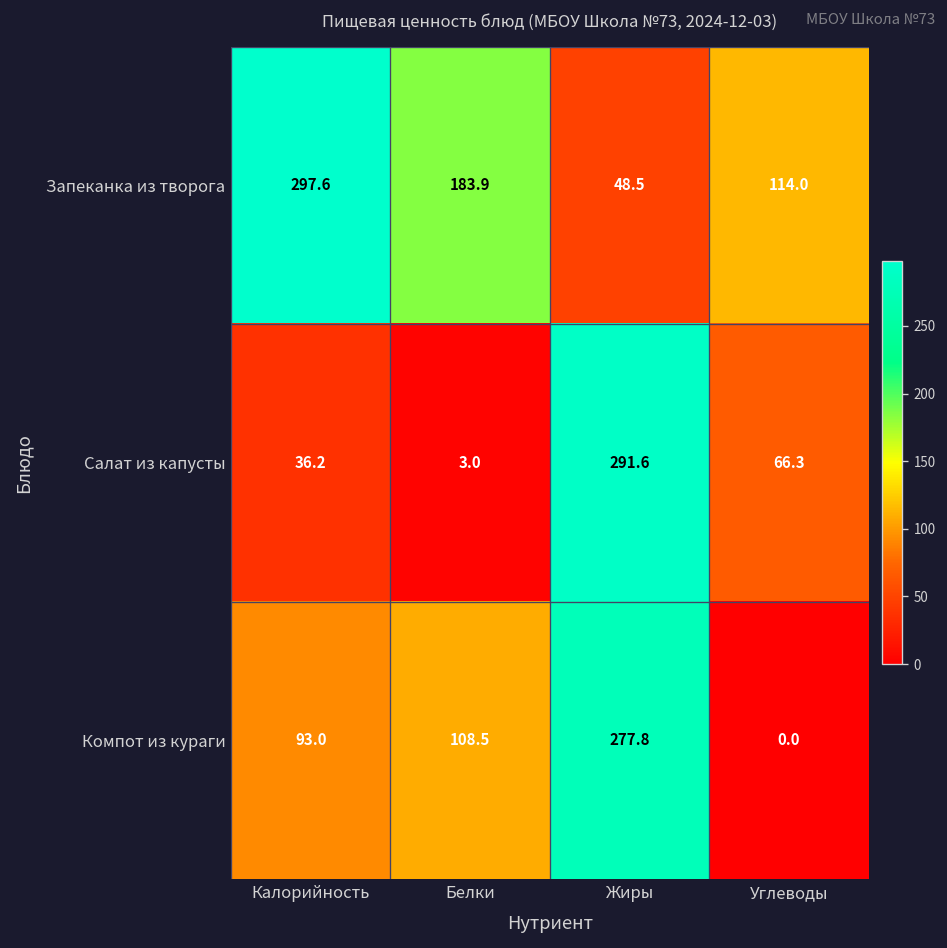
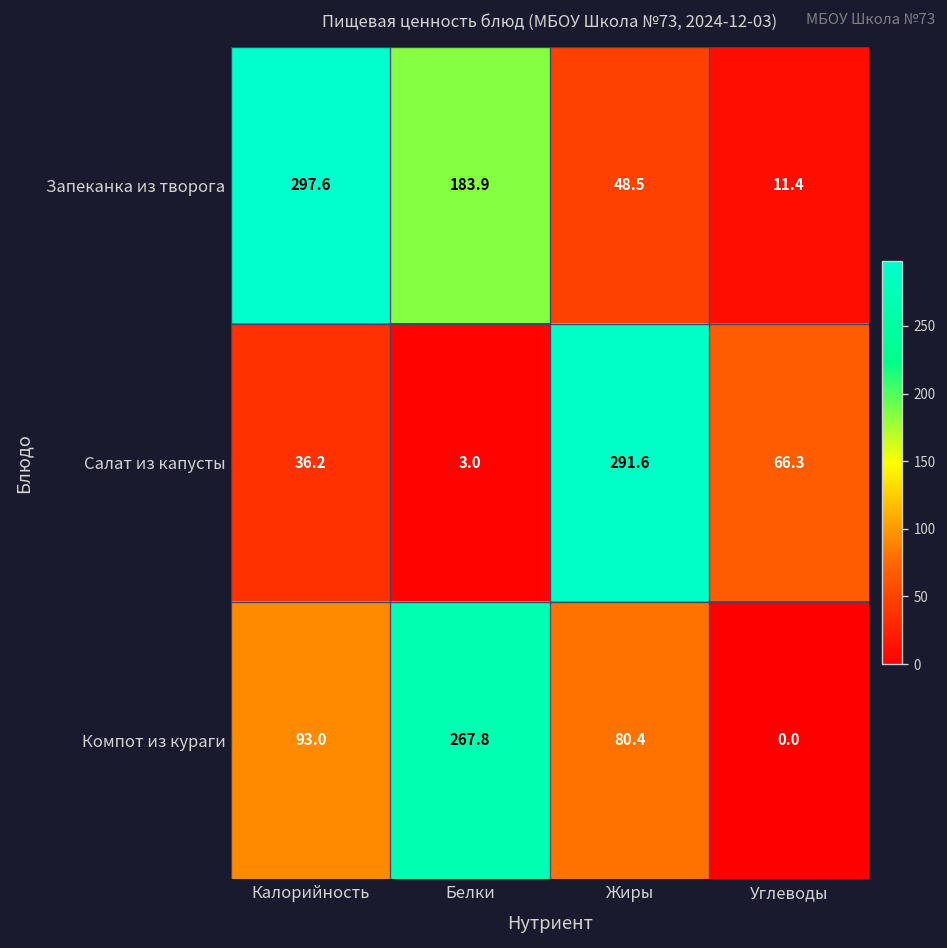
  {
    "Запеканка из творога": {
      "Калорийность": 297.6,
      "Белки": 183.9,
      "Жиры": 48.5,
-     "Углеводы": 114.0
+     "Углеводы": 11.4
    },
    "Салат из капусты": {
      "Калорийность": 36.2,
      "Белки": 3.0,
      "Жиры": 291.6,
      "Углеводы": 66.3
    },
    "Компот из кураги": {
      "Калорийность": 93.0,
-     "Белки": 108.5,
-     "Жиры": 277.8,
+     "Белки": 267.8,
+     "Жиры": 80.4,
      "Углеводы": 0.0
    }
  }
